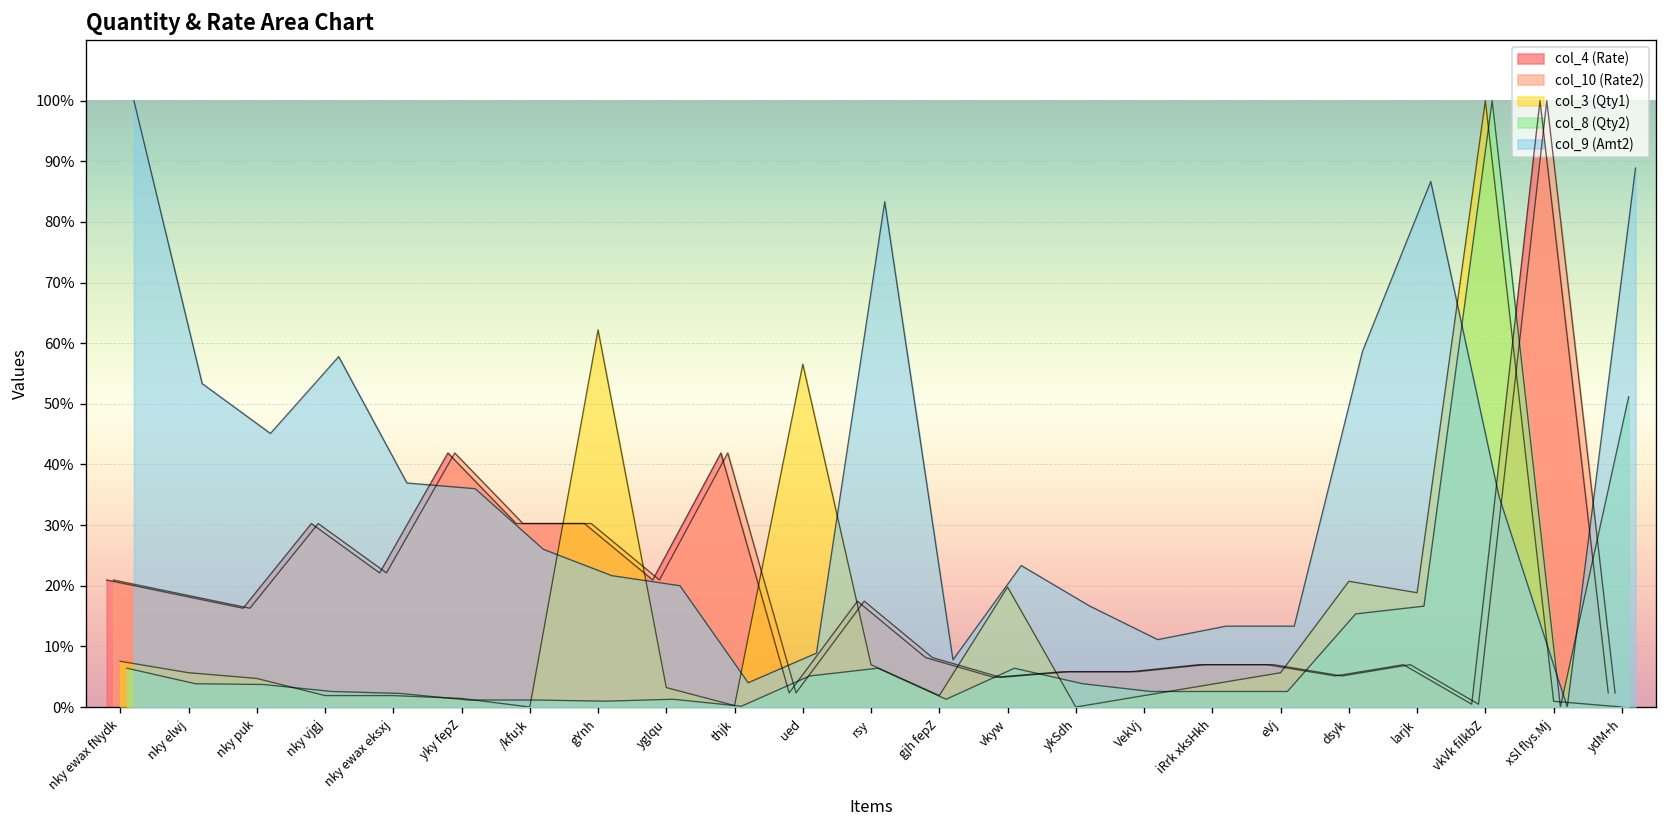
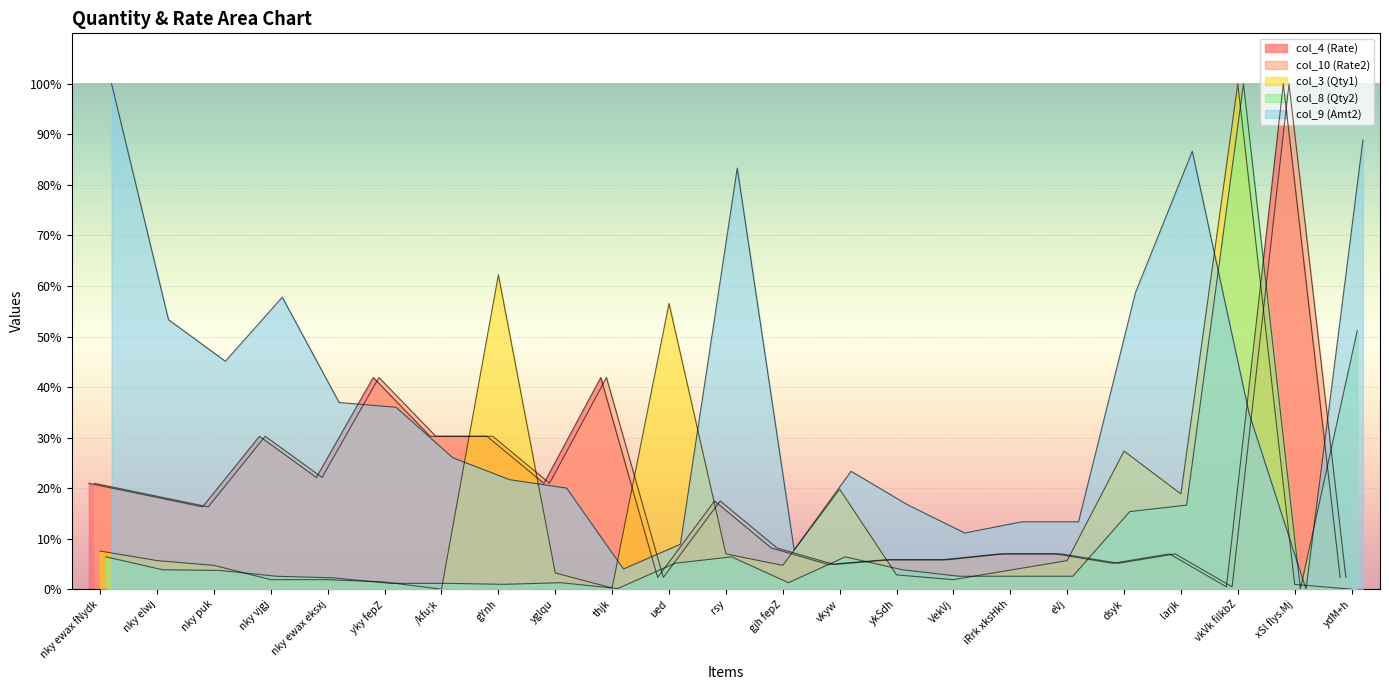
  {
    "col_3 (Qty1)": {
      "nky ewax fNydk": "8%",
      "nky elwj": "6%",
      "nky puk": "5%",
      "nky vjgj": "2%",
      "nky ewax eksxj": "2%",
      "yky fepZ": "1%",
      "/kfu;k": "0%",
      "gYnh": "62%",
      "yglqu": "3%",
      "thjk": "0%",
      "ued": "57%",
      "rsy": "7%",
-     "gjh fepZ": "2%",
+     "gjh fepZ": "5%",
      "vkyw": "20%",
-     "ykSdh": "0%",
+     "ykSdh": "3%",
      "VekVj": "2%",
      "iRrk xksHkh": "4%",
      "eVj": "6%",
-     "dsyk": "21%",
+     "dsyk": "27%",
      "larjk": "19%",
      "vkVk filkbZ": "100%",
      "xSl flys.Mj": "1%",
      "ydM+h": "0%"
    }
  }
